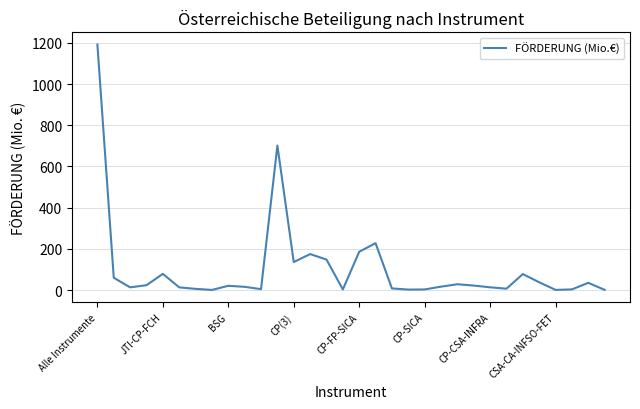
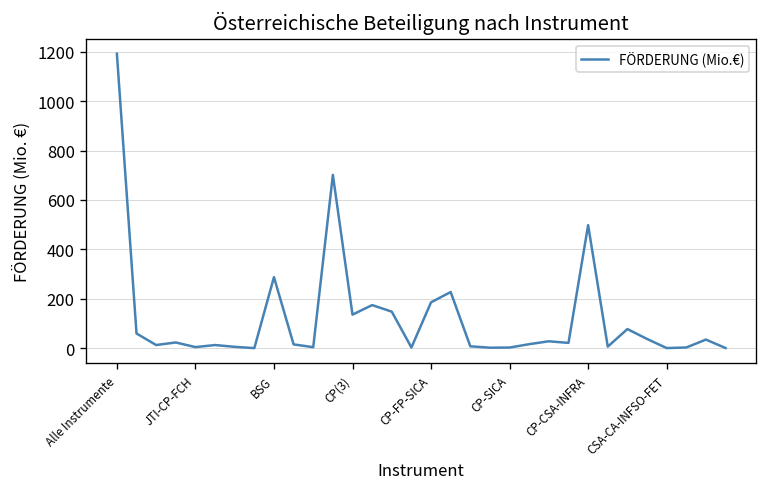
  {
    "Alle Instrumente": 1190,
-   "JTI-CP-FCH": 80,
-   "BSG": 20,
+   "JTI-CP-FCH": 0,
+   "BSG": 290,
    "CP(3)": 140,
    "CP-FP-SICA": 190,
    "CP-SICA": 0,
-   "CP-CSA-INFRA": 10,
+   "CP-CSA-INFRA": 500,
    "CSA-CA-INFSO-FET": 0
  }
